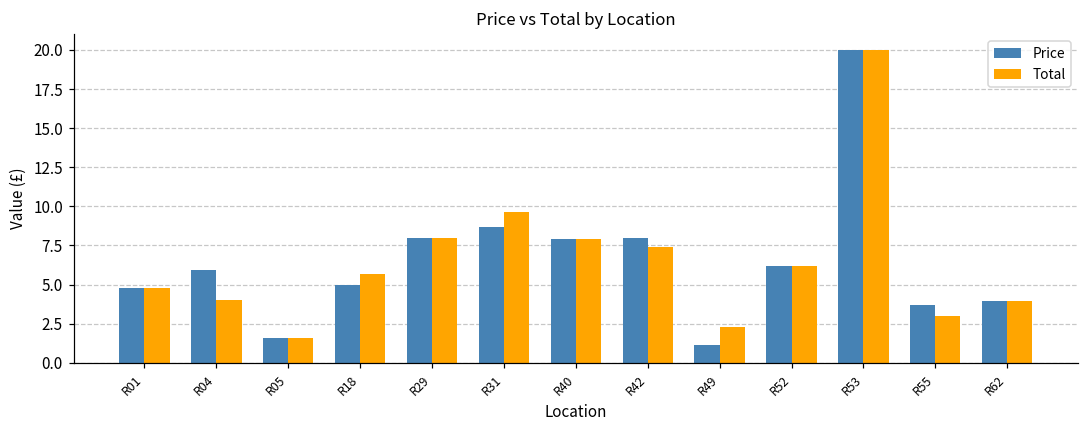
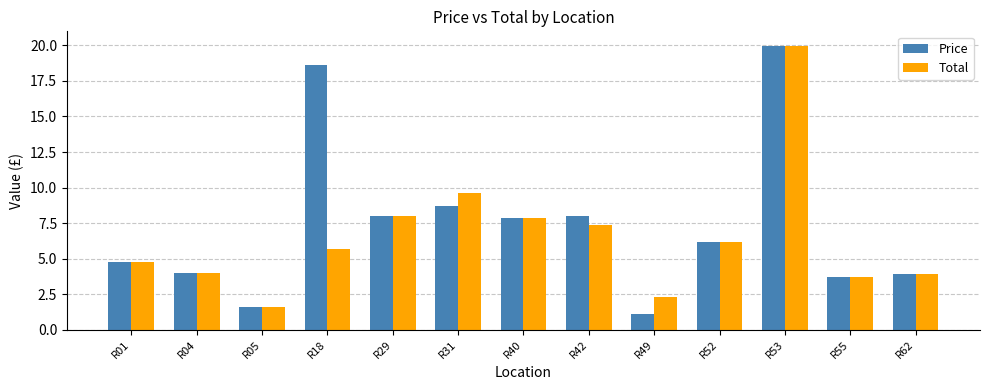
  {
    "Price": {
      "R01": 4.8,
-     "R04": 5.9,
+     "R04": 4.0,
      "R05": 1.6,
-     "R18": 5.0,
+     "R18": 18.6,
      "R29": 8.0,
      "R31": 8.7,
      "R40": 7.9,
      "R42": 8.0,
      "R49": 1.1,
      "R52": 6.2,
      "R53": 20.0,
      "R55": 3.7,
      "R62": 4.0
    },
    "Total": {
      "R01": 4.8,
      "R04": 4.0,
      "R05": 1.6,
      "R18": 5.7,
      "R29": 8.0,
      "R31": 9.6,
      "R40": 7.9,
      "R42": 7.4,
      "R49": 2.3,
      "R52": 6.2,
      "R53": 20.0,
-     "R55": 3.0,
+     "R55": 3.7,
      "R62": 4.0
    }
  }
